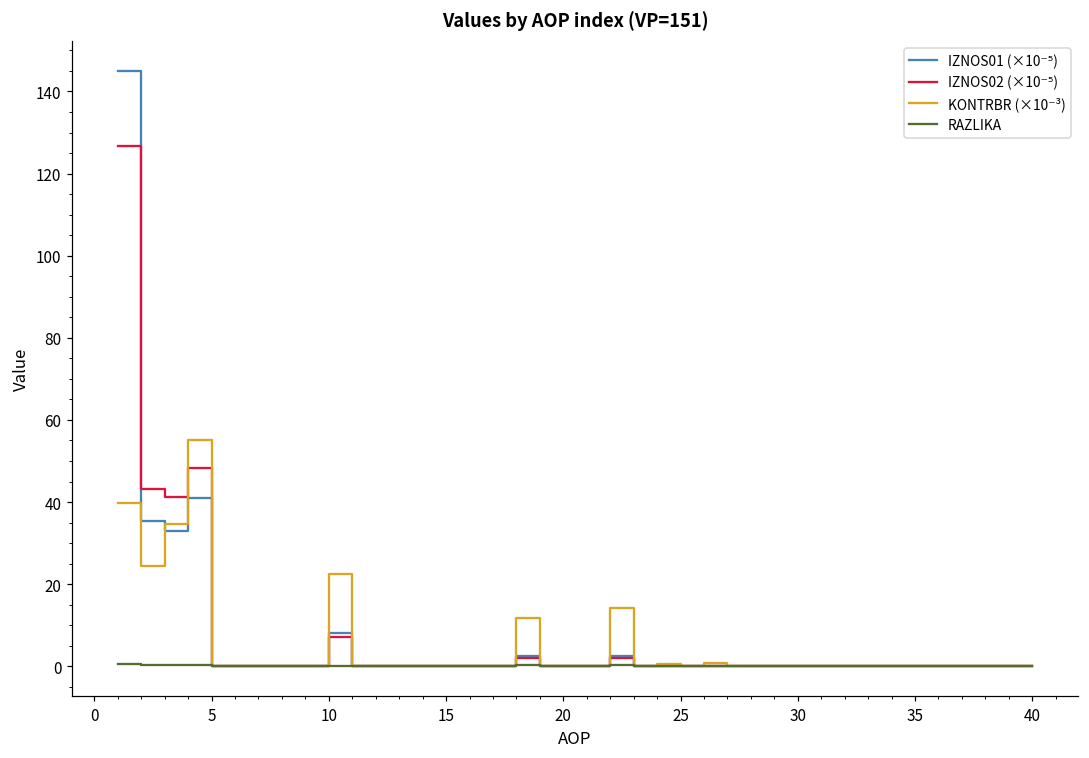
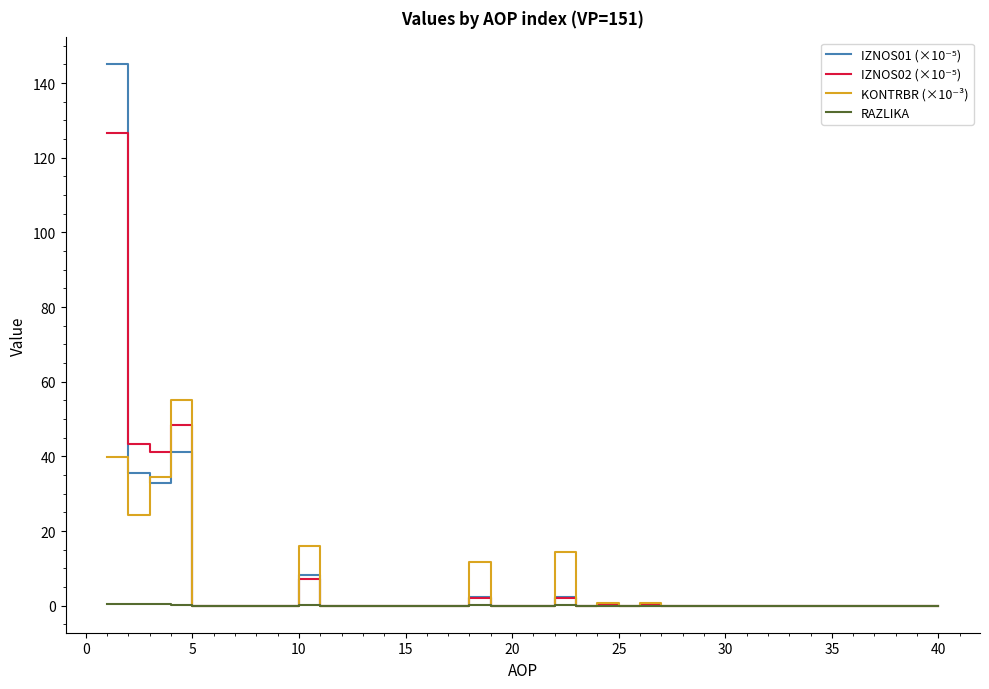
  {
    "IZNOS01 (×10⁻⁵)": {
      "10": 8
    },
    "IZNOS02 (×10⁻⁵)": {
      "10": 7
    },
    "KONTRBR (×10⁻³)": {
-     "10": 22
+     "10": 16
    },
    "RAZLIKA": {
      "10": 0
    }
  }
